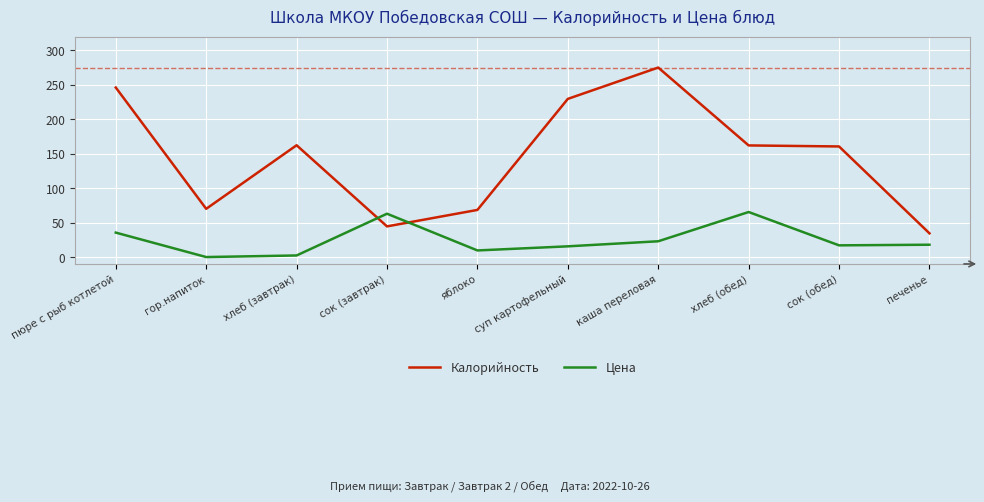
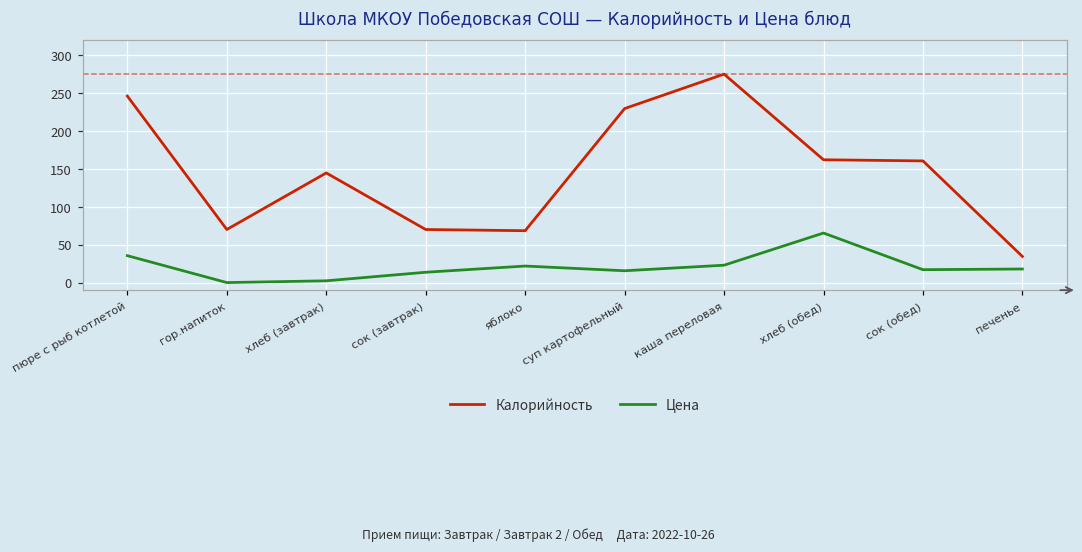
  {
    "Калорийность": {
      "пюре с рыб котлетой": 250,
      "гор.напиток": 70,
-     "хлеб (завтрак)": 160,
-     "сок (завтрак)": 40,
+     "хлеб (завтрак)": 140,
+     "сок (завтрак)": 70,
      "яблоко": 70,
      "суп картофельный": 230,
      "каша переловая": 280,
      "хлеб (обед)": 160,
      "сок (обед)": 160,
      "печенье": 30
    },
    "Цена": {
      "пюре с рыб котлетой": 40,
      "гор.напиток": 0,
      "хлеб (завтрак)": 0,
-     "сок (завтрак)": 60,
-     "яблоко": 10,
+     "сок (завтрак)": 10,
+     "яблоко": 20,
      "суп картофельный": 20,
      "каша переловая": 20,
      "хлеб (обед)": 70,
      "сок (обед)": 20,
      "печенье": 20
    }
  }
